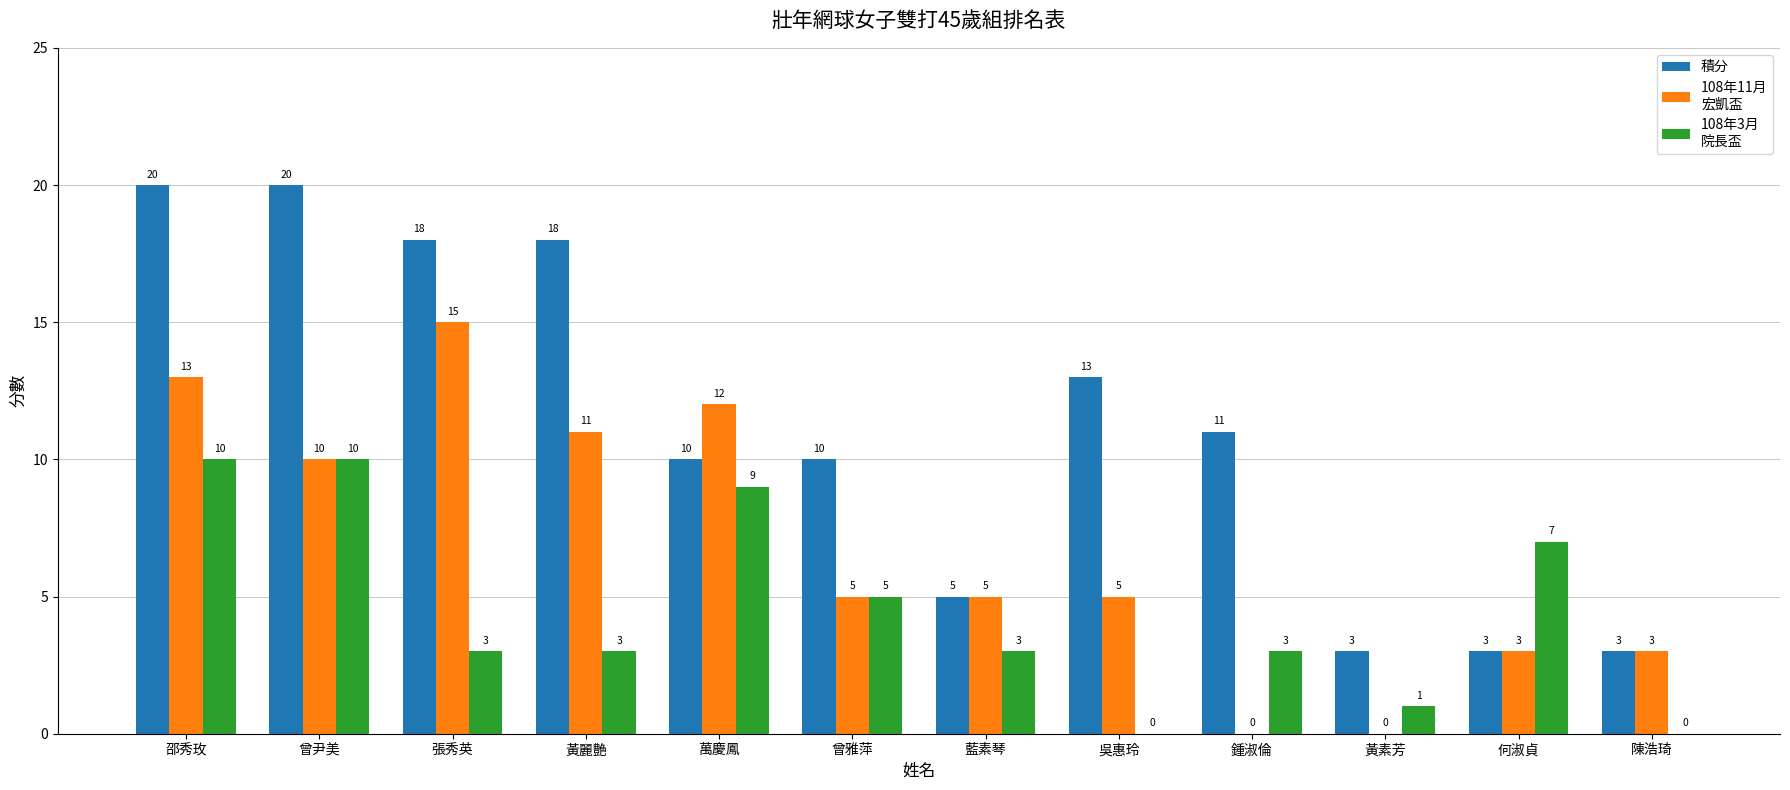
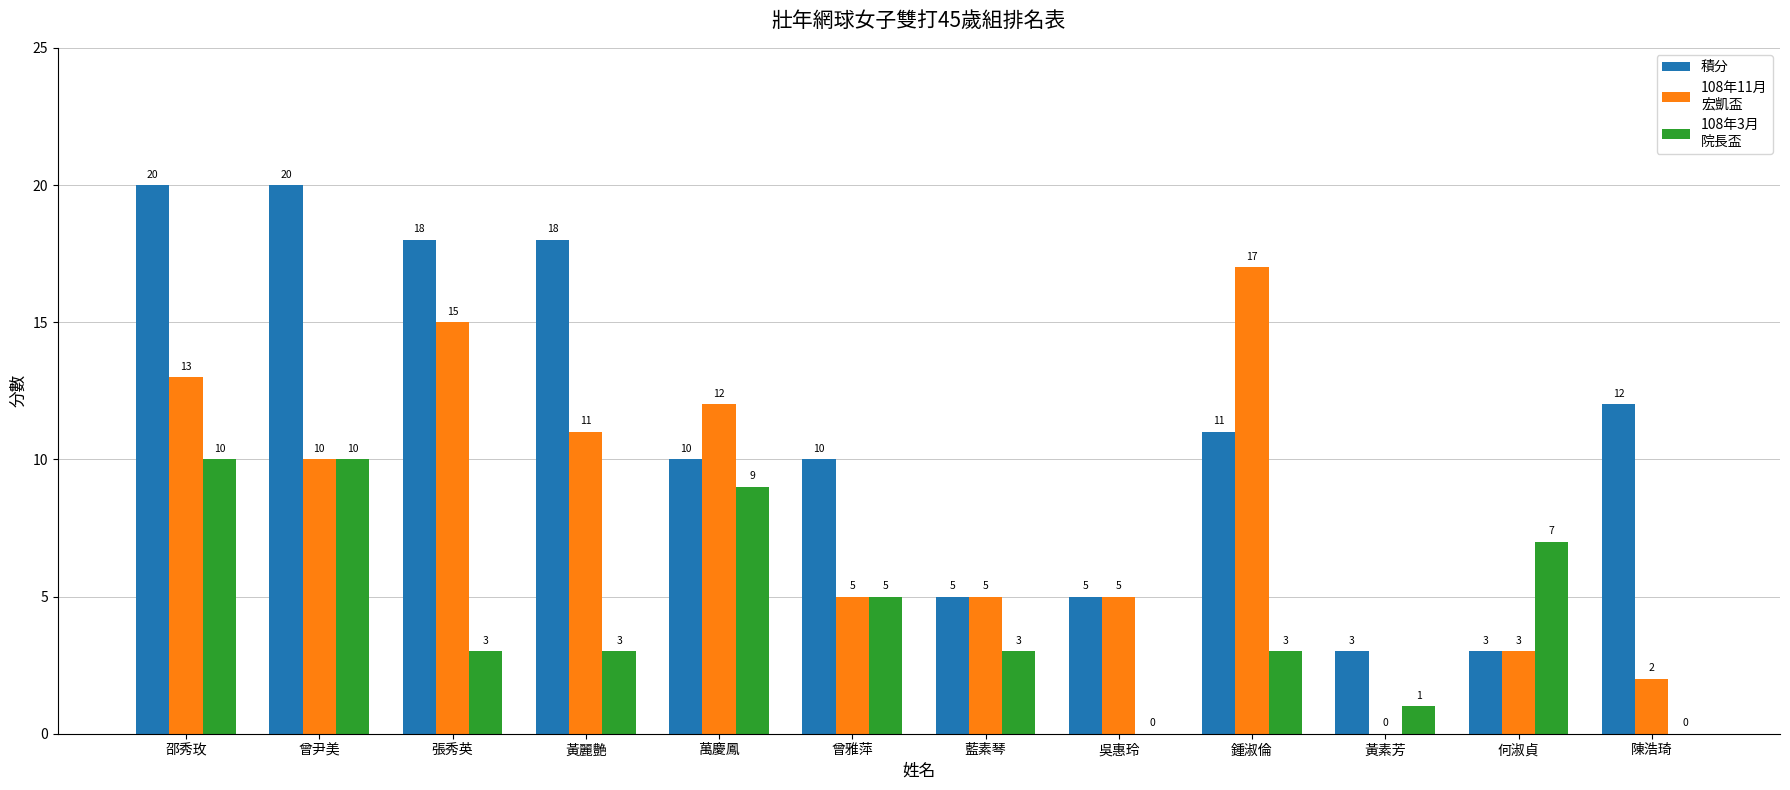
  {
    "積分": {
      "邵秀玫": 20,
      "曾尹美": 20,
      "張秀英": 18,
      "黃麗艶": 18,
      "萬慶鳳": 10,
      "曾雅萍": 10,
      "藍素琴": 5,
-     "吳惠玲": 13,
+     "吳惠玲": 5,
      "鍾淑倫": 11,
      "黃素芳": 3,
      "何淑貞": 3,
-     "陳浩琦": 3
+     "陳浩琦": 12
    },
    "108年11月 宏凱盃": {
      "邵秀玫": 13,
      "曾尹美": 10,
      "張秀英": 15,
      "黃麗艶": 11,
      "萬慶鳳": 12,
      "曾雅萍": 5,
      "藍素琴": 5,
      "吳惠玲": 5,
-     "鍾淑倫": 0,
+     "鍾淑倫": 17,
      "黃素芳": 0,
      "何淑貞": 3,
-     "陳浩琦": 3
+     "陳浩琦": 2
    },
    "108年3月 院長盃": {
      "邵秀玫": 10,
      "曾尹美": 10,
      "張秀英": 3,
      "黃麗艶": 3,
      "萬慶鳳": 9,
      "曾雅萍": 5,
      "藍素琴": 3,
      "吳惠玲": 0,
      "鍾淑倫": 3,
      "黃素芳": 1,
      "何淑貞": 7,
      "陳浩琦": 0
    }
  }
